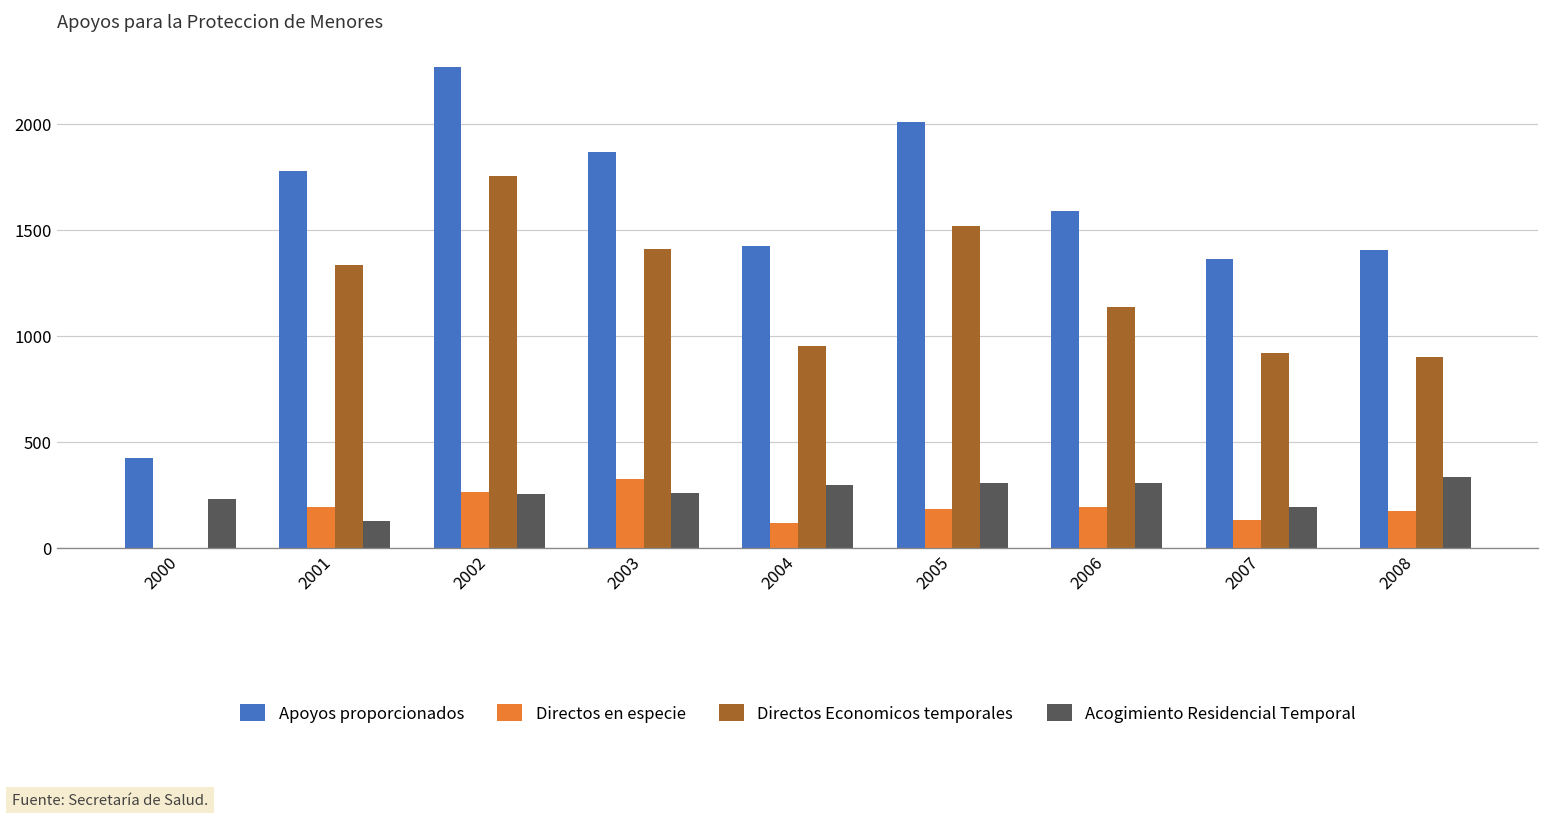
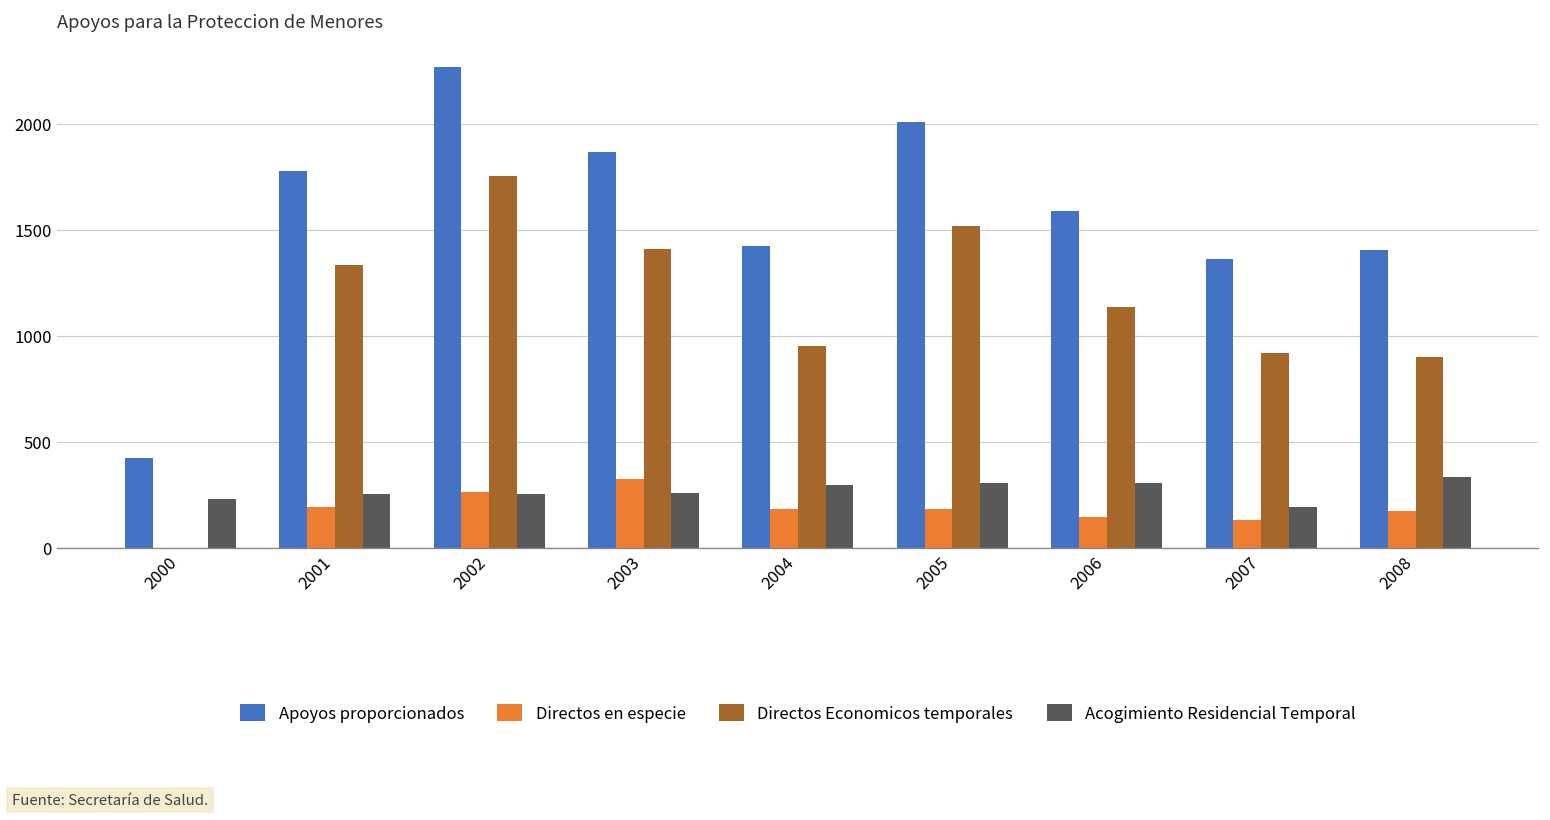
  {
    "Apoyos proporcionados": {
      "2000": 420,
      "2001": 1780,
      "2002": 2270,
      "2003": 1870,
      "2004": 1430,
      "2005": 2010,
      "2006": 1590,
      "2007": 1360,
      "2008": 1400
    },
    "Directos en especie": {
      "2000": 0,
      "2001": 190,
      "2002": 260,
      "2003": 330,
-     "2004": 110,
+     "2004": 180,
      "2005": 180,
-     "2006": 190,
+     "2006": 150,
      "2007": 130,
      "2008": 170
    },
    "Directos Economicos temporales": {
      "2000": 0,
      "2001": 1340,
      "2002": 1750,
      "2003": 1410,
      "2004": 950,
      "2005": 1520,
      "2006": 1140,
      "2007": 920,
      "2008": 900
    },
    "Acogimiento Residencial Temporal": {
      "2000": 230,
-     "2001": 120,
+     "2001": 250,
      "2002": 250,
      "2003": 260,
      "2004": 290,
      "2005": 300,
      "2006": 310,
      "2007": 190,
      "2008": 330
    }
  }
